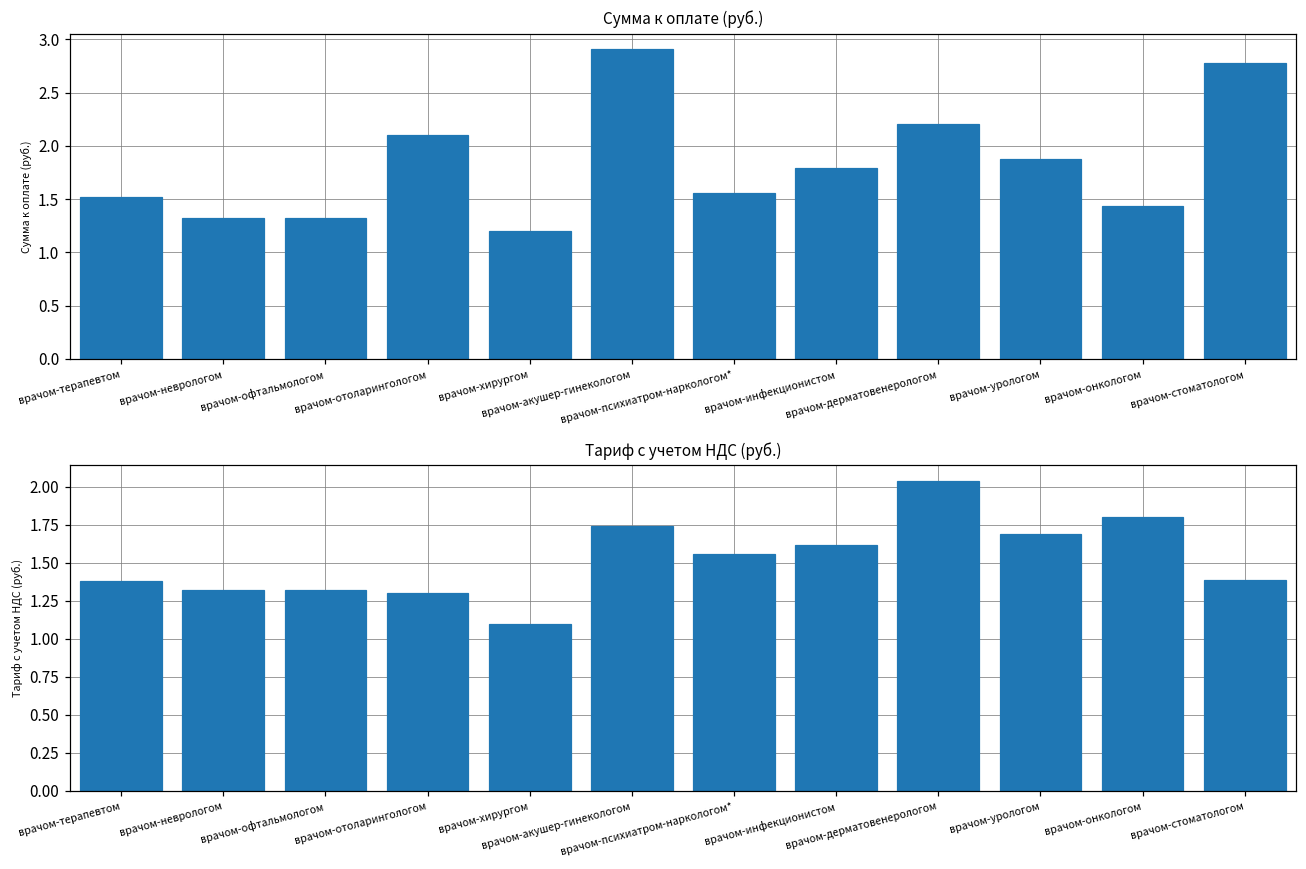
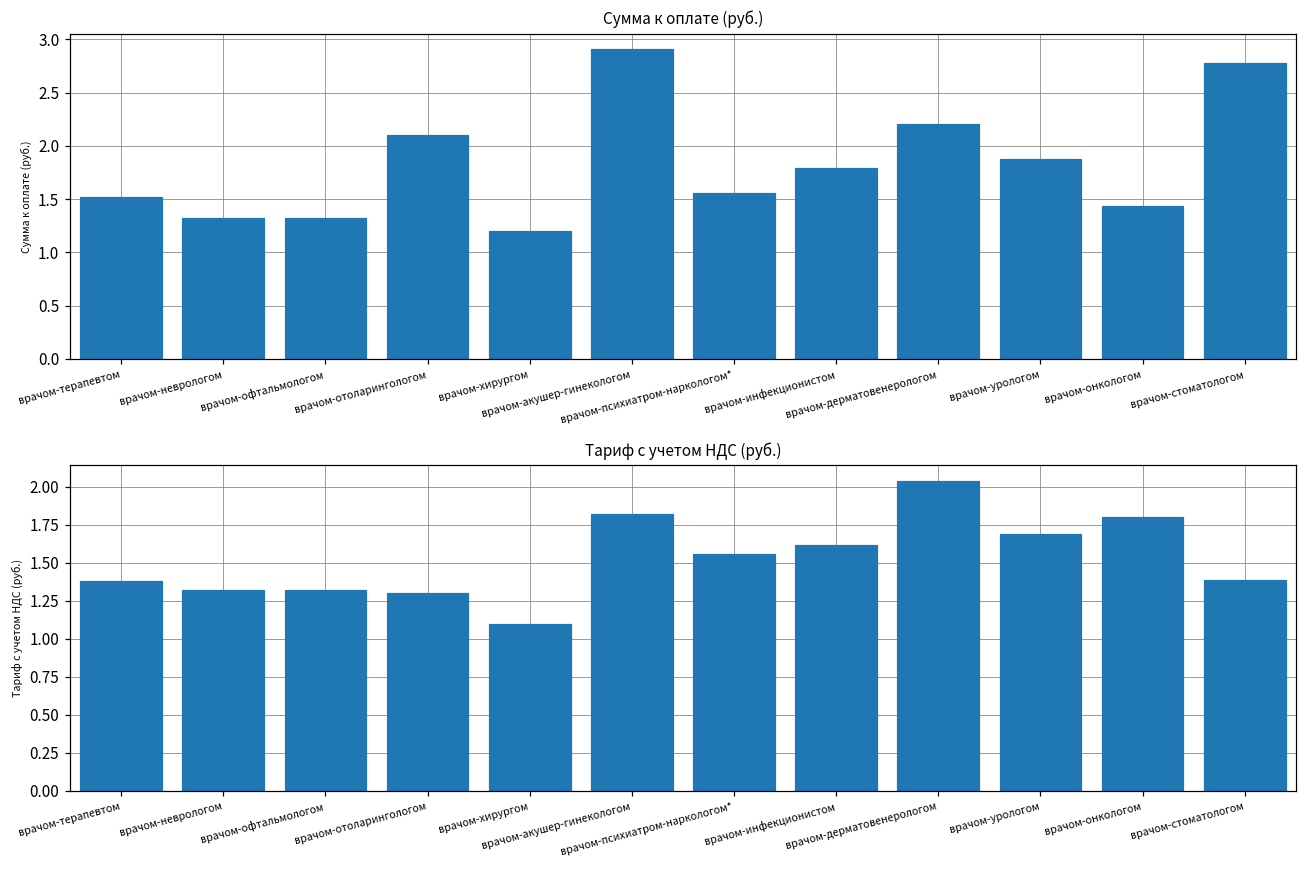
  {
    "Сумма к оплате (руб.)": {
      "врачом-терапевтом": 1.5,
      "врачом-неврологом": 1.3,
      "врачом-офтальмологом": 1.3,
      "врачом-отоларингологом": 2.1,
      "врачом-хирургом": 1.2,
      "врачом-акушер-гинекологом": 2.9,
      "врачом-психиатром-наркологом*": 1.6,
      "врачом-инфекционистом": 1.8,
      "врачом-дерматовенерологом": 2.2,
      "врачом-урологом": 1.9,
      "врачом-онкологом": 1.4,
      "врачом-стоматологом": 2.8
    },
    "Тариф с учетом НДС (руб.)": {
      "врачом-терапевтом": 1.38,
      "врачом-неврологом": 1.32,
      "врачом-офтальмологом": 1.32,
      "врачом-отоларингологом": 1.30,
      "врачом-хирургом": 1.10,
-     "врачом-акушер-гинекологом": 1.74,
+     "врачом-акушер-гинекологом": 1.82,
      "врачом-психиатром-наркологом*": 1.56,
      "врачом-инфекционистом": 1.62,
      "врачом-дерматовенерологом": 2.04,
      "врачом-урологом": 1.69,
      "врачом-онкологом": 1.80,
      "врачом-стоматологом": 1.39
    }
  }
